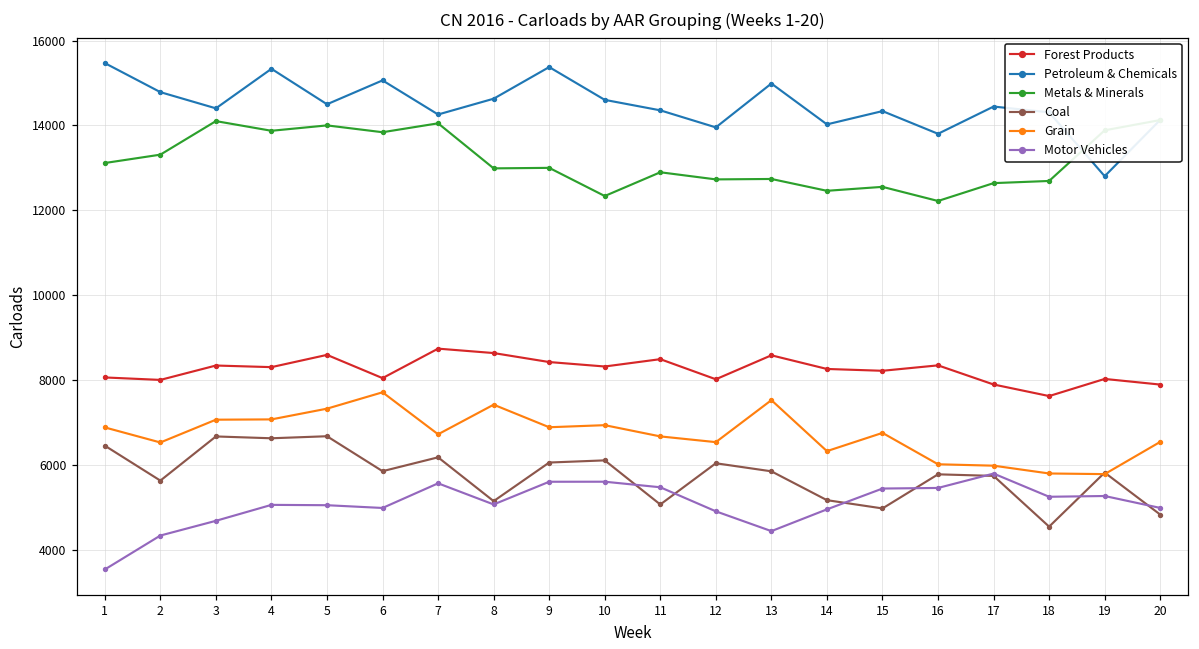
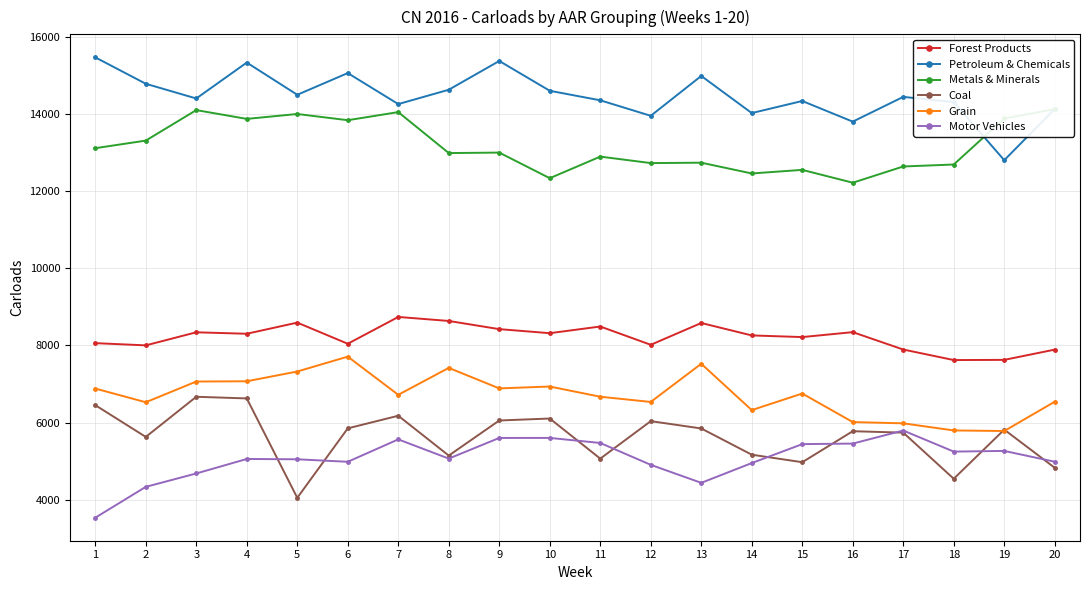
  {
    "Forest Products": {
      "1": 8100,
      "2": 8000,
      "3": 8300,
      "4": 8300,
      "5": 8600,
      "6": 8000,
      "7": 8700,
      "8": 8600,
      "9": 8400,
      "10": 8300,
      "11": 8500,
      "12": 8000,
      "13": 8600,
      "14": 8300,
      "15": 8200,
      "16": 8300,
      "17": 7900,
      "18": 7600,
-     "19": 8000,
+     "19": 7600,
      "20": 7900
    },
    "Petroleum & Chemicals": {
      "1": 15500,
      "2": 14800,
      "3": 14400,
      "4": 15300,
      "5": 14500,
      "6": 15100,
      "7": 14300,
      "8": 14600,
      "9": 15400,
      "10": 14600,
      "11": 14400,
      "12": 14000,
      "13": 15000,
      "14": 14000,
      "15": 14300,
      "16": 13800,
      "17": 14400,
      "19": 12800
    },
    "Metals & Minerals": {
      "1": 13100,
      "2": 13300,
      "3": 14100,
      "4": 13900,
      "5": 14000,
      "6": 13800,
      "7": 14100,
      "8": 13000,
      "9": 13000,
      "10": 12300,
      "11": 12900,
      "12": 12700,
      "13": 12700,
      "14": 12500,
      "15": 12600,
      "16": 12200,
      "17": 12600,
      "18": 12700
    },
    "Coal": {
      "1": 6500,
      "2": 5600,
      "3": 6700,
      "4": 6600,
-     "5": 6700,
+     "5": 4000,
      "6": 5900,
      "7": 6200,
      "8": 5100,
      "9": 6100,
      "10": 6100,
      "11": 5100,
      "12": 6000,
      "13": 5800,
      "14": 5200,
      "15": 5000,
      "16": 5800,
      "18": 4500,
      "20": 4800
    },
    "Grain": {
      "1": 6900,
      "2": 6500,
      "3": 7100,
      "4": 7100,
      "5": 7300,
      "6": 7700,
      "7": 6700,
      "8": 7400,
      "9": 6900,
      "10": 6900,
      "11": 6700,
      "12": 6500,
      "13": 7500,
      "14": 6300,
      "15": 6800,
      "16": 6000,
      "17": 6000,
      "18": 5800,
      "20": 6500
    },
    "Motor Vehicles": {
      "1": 3500,
      "2": 4300,
      "3": 4700,
      "4": 5100,
      "5": 5000,
      "6": 5000,
      "7": 5600,
      "8": 5100,
      "9": 5600,
      "10": 5600,
      "11": 5500,
      "12": 4900,
      "13": 4400,
      "14": 5000,
      "15": 5400,
      "16": 5500,
      "18": 5200,
      "19": 5300,
      "20": 5000
    }
  }
